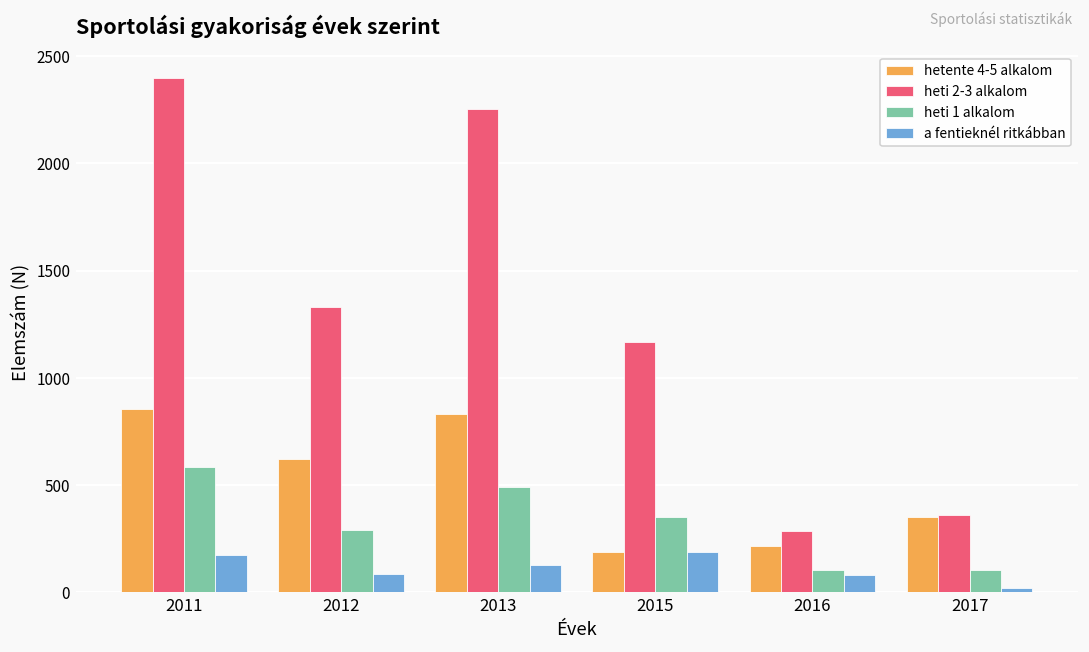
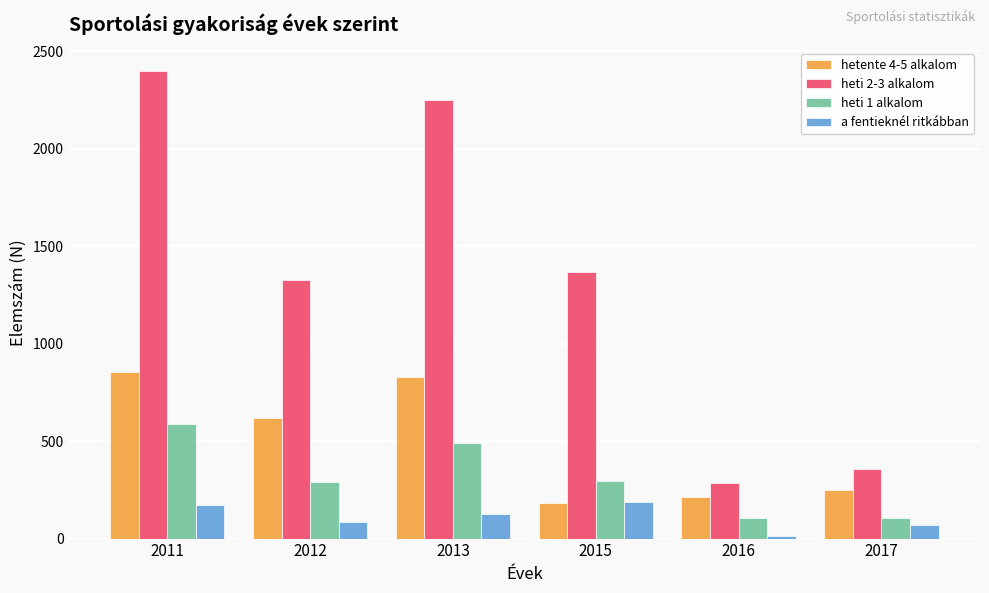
  {
    "hetente 4-5 alkalom": {
      "2011": 860,
      "2012": 620,
      "2013": 830,
      "2015": 190,
      "2016": 210,
-     "2017": 350
+     "2017": 250
    },
    "heti 2-3 alkalom": {
      "2011": 2400,
      "2012": 1330,
      "2013": 2250,
-     "2015": 1170,
+     "2015": 1370,
      "2016": 290,
      "2017": 360
    },
    "heti 1 alkalom": {
      "2011": 590,
      "2012": 290,
      "2013": 490,
-     "2015": 350,
+     "2015": 290,
      "2016": 110,
      "2017": 100
    },
    "a fentieknél ritkábban": {
      "2011": 170,
      "2012": 90,
      "2013": 130,
      "2015": 190,
-     "2016": 80,
-     "2017": 20
+     "2016": 10,
+     "2017": 70
    }
  }
